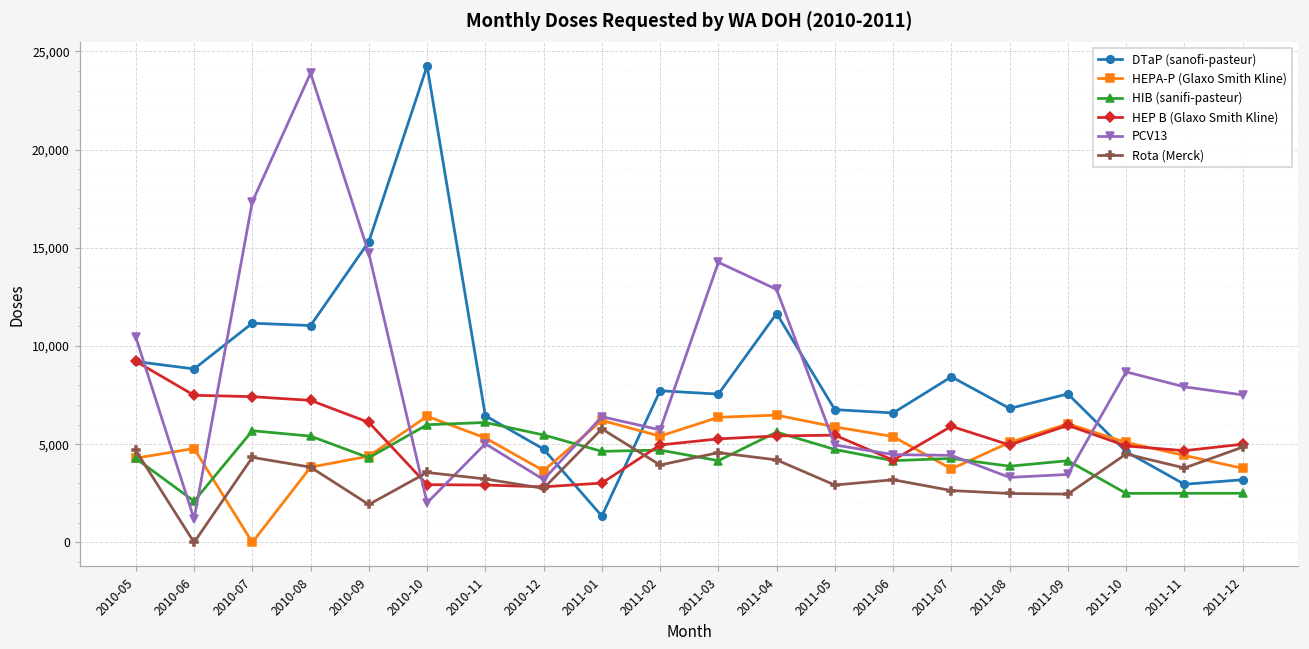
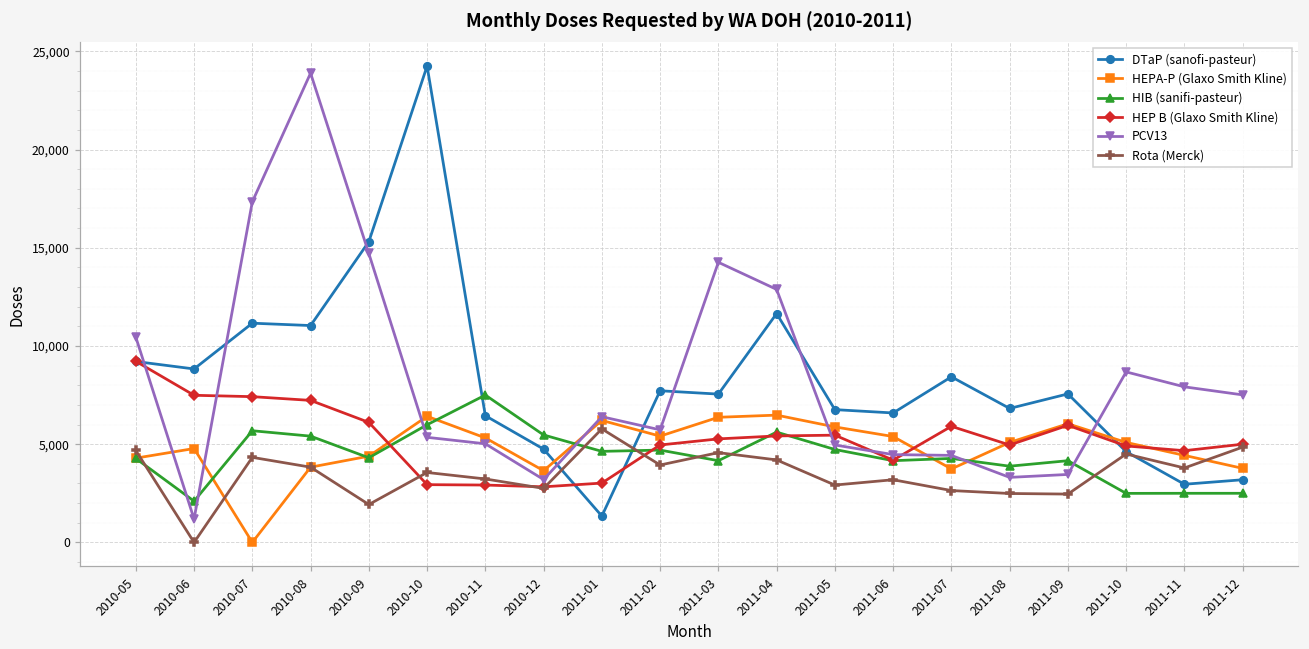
  {
    "DTaP (sanofi-pasteur)": {
      "2010-06": "8,800",
      "2010-07": "11,200",
      "2010-08": "11,000",
      "2010-09": "15,300",
      "2010-10": "24,300",
      "2010-11": "6,500",
      "2010-12": "4,800",
      "2011-01": "1,300",
      "2011-02": "7,700",
      "2011-03": "7,600",
      "2011-04": "11,700",
      "2011-05": "6,800",
      "2011-06": "6,600",
      "2011-07": "8,400",
      "2011-08": "6,800",
      "2011-09": "7,600",
      "2011-11": "3,000",
      "2011-12": "3,200"
    },
    "HEPA-P (Glaxo Smith Kline)": {
      "2010-06": "4,800",
      "2010-07": "0",
      "2010-10": "6,400",
      "2010-11": "5,300",
      "2010-12": "3,700",
      "2011-01": "6,200",
      "2011-02": "5,400",
      "2011-03": "6,400",
      "2011-04": "6,500",
      "2011-05": "5,900",
      "2011-06": "5,400",
      "2011-07": "3,700",
      "2011-10": "5,100",
      "2011-11": "4,400",
      "2011-12": "3,800"
    },
    "HIB (sanifi-pasteur)": {
      "2010-06": "2,100",
      "2010-07": "5,700",
      "2010-08": "5,400",
      "2010-10": "6,000",
-     "2010-11": "6,100",
+     "2010-11": "7,500",
      "2010-12": "5,500",
      "2011-01": "4,600",
      "2011-02": "4,700",
      "2011-03": "4,200",
      "2011-04": "5,600",
      "2011-05": "4,700",
      "2011-07": "4,300",
      "2011-08": "3,900",
      "2011-09": "4,200",
      "2011-10": "2,500",
      "2011-11": "2,500",
      "2011-12": "2,500"
    },
    "HEP B (Glaxo Smith Kline)": {
      "2010-06": "7,500",
      "2010-07": "7,400",
      "2010-08": "7,200",
      "2010-09": "6,100",
      "2010-10": "2,900",
      "2010-11": "2,900",
      "2011-01": "3,000",
      "2011-02": "5,000",
      "2011-03": "5,300",
      "2011-04": "5,400",
      "2011-05": "5,500",
      "2011-07": "5,900",
      "2011-10": "4,900",
      "2011-11": "4,700",
      "2011-12": "5,000"
    },
    "PCV13": {
      "2010-05": "10,500",
      "2010-06": "1,200",
      "2010-07": "17,300",
      "2010-08": "23,900",
      "2010-09": "14,700",
-     "2010-10": "2,000",
+     "2010-10": "5,400",
      "2010-11": "5,000",
      "2010-12": "3,200",
      "2011-01": "6,400",
      "2011-02": "5,700",
      "2011-03": "14,300",
      "2011-04": "12,900",
      "2011-05": "5,000",
      "2011-06": "4,500",
      "2011-07": "4,400",
      "2011-08": "3,300",
      "2011-09": "3,500",
      "2011-10": "8,700",
      "2011-11": "7,900",
      "2011-12": "7,500"
    },
    "Rota (Merck)": {
      "2010-05": "4,700",
      "2010-06": "0",
      "2010-07": "4,300",
      "2010-09": "1,900",
      "2010-10": "3,600",
      "2010-11": "3,200",
      "2011-01": "5,800",
      "2011-02": "3,900",
      "2011-03": "4,600",
      "2011-04": "4,200",
      "2011-05": "2,900",
      "2011-06": "3,200",
      "2011-07": "2,600",
      "2011-08": "2,500",
      "2011-09": "2,500",
      "2011-11": "3,800",
      "2011-12": "4,900"
    }
  }
